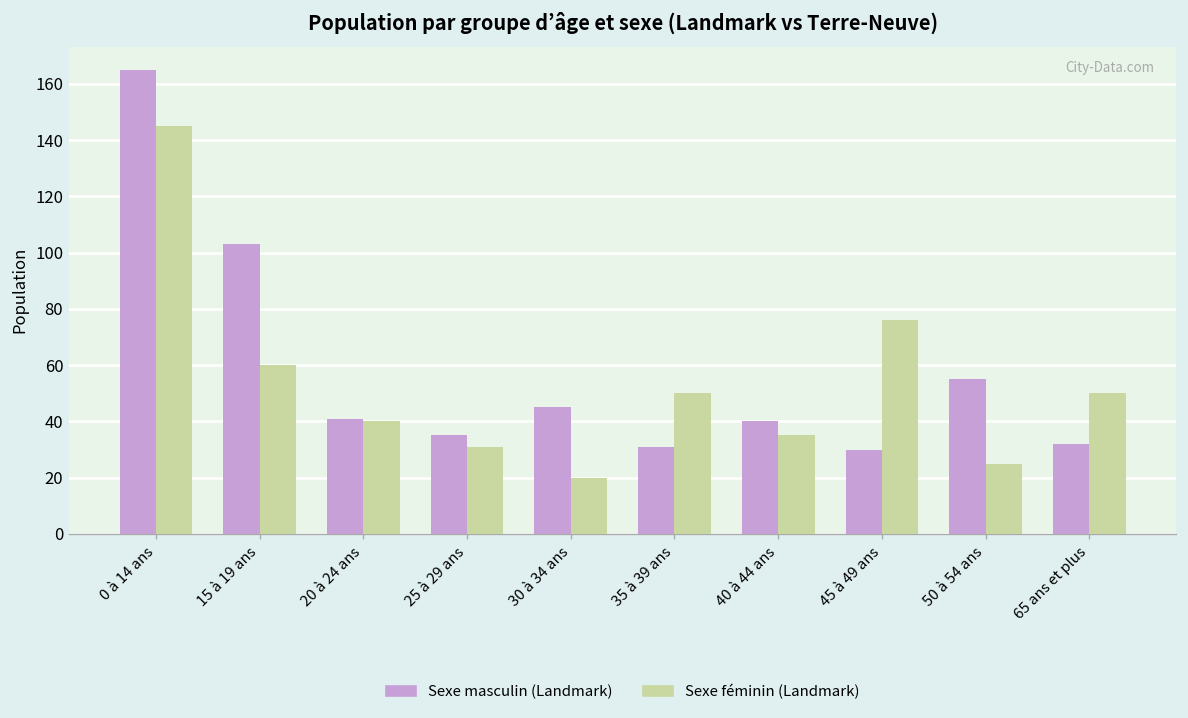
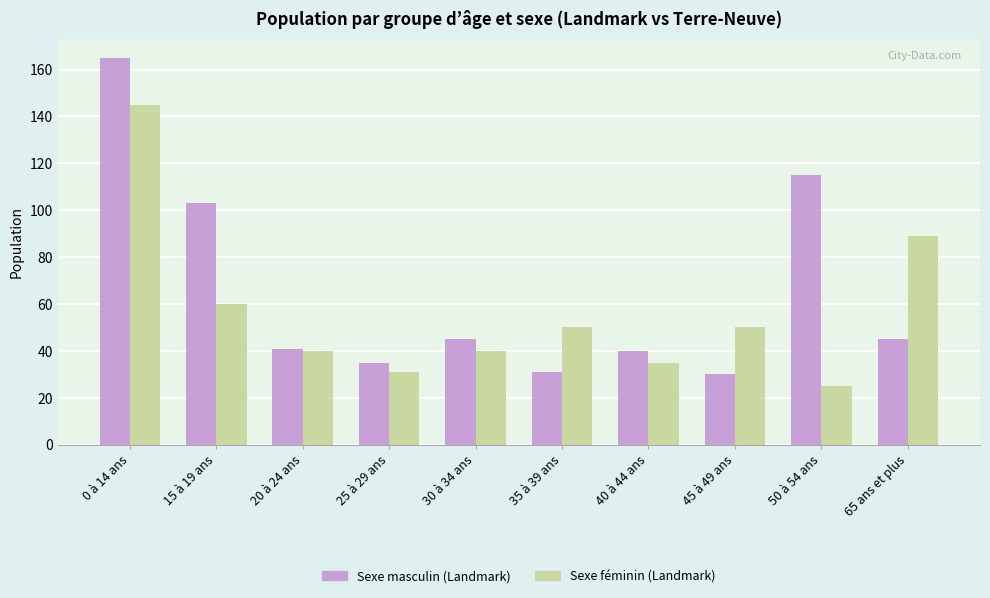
  {
    "Sexe masculin (Landmark)": {
      "0 à 14 ans": 165,
      "15 à 19 ans": 103,
      "20 à 24 ans": 41,
      "25 à 29 ans": 35,
      "30 à 34 ans": 45,
      "35 à 39 ans": 31,
      "40 à 44 ans": 40,
      "45 à 49 ans": 30,
-     "50 à 54 ans": 55,
-     "65 ans et plus": 32
+     "50 à 54 ans": 115,
+     "65 ans et plus": 45
    },
    "Sexe féminin (Landmark)": {
      "0 à 14 ans": 145,
      "15 à 19 ans": 60,
      "20 à 24 ans": 40,
      "25 à 29 ans": 31,
-     "30 à 34 ans": 20,
+     "30 à 34 ans": 40,
      "35 à 39 ans": 50,
      "40 à 44 ans": 35,
-     "45 à 49 ans": 76,
+     "45 à 49 ans": 50,
      "50 à 54 ans": 25,
-     "65 ans et plus": 50
+     "65 ans et plus": 89
    }
  }
